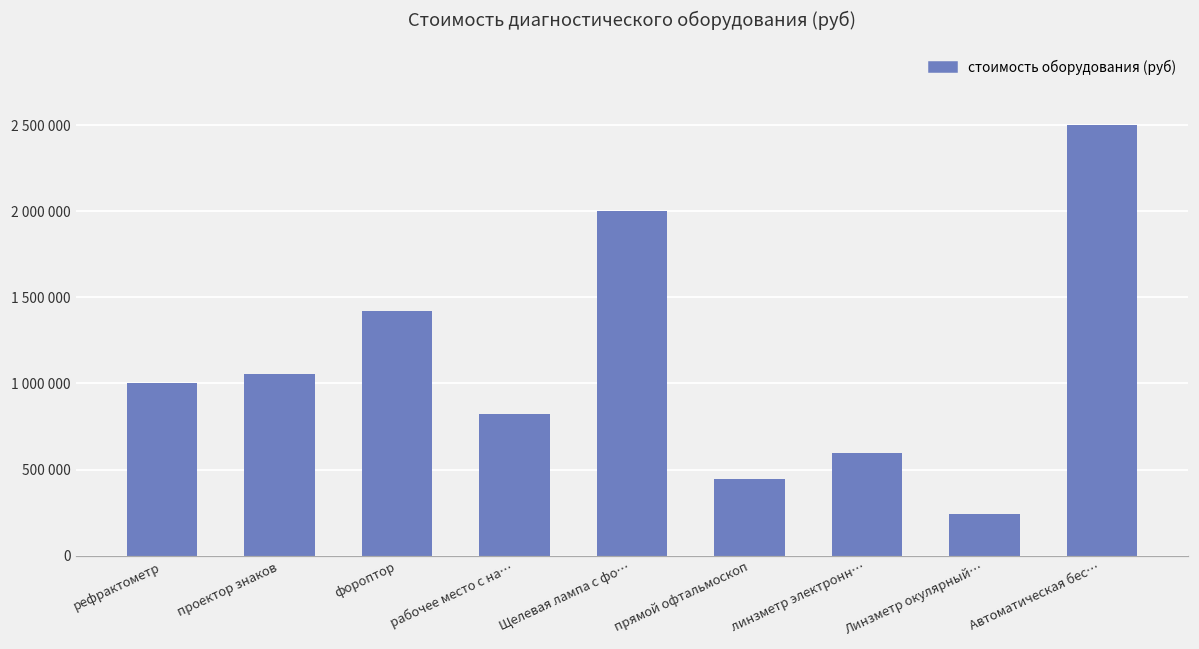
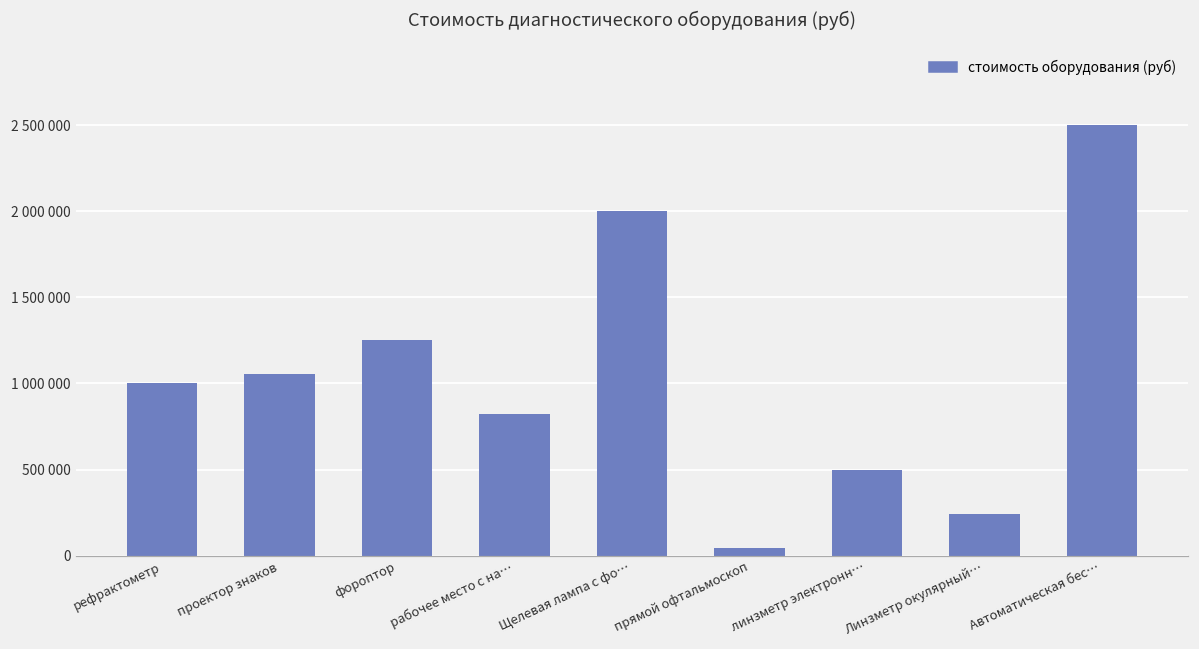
  {
    "рефрактометр": 1000000,
    "проектор знаков": 1050000,
-   "фороптор": 1420000,
+   "фороптор": 1250000,
    "рабочее место с на…": 820000,
    "Щелевая лампа с фо…": 2000000,
-   "прямой офтальмоскоп": 440000,
-   "линзметр электронн…": 600000,
+   "прямой офтальмоскоп": 50000,
+   "линзметр электронн…": 500000,
    "Линзметр окулярный…": 240000,
    "Автоматическая бес…": 2500000
  }
